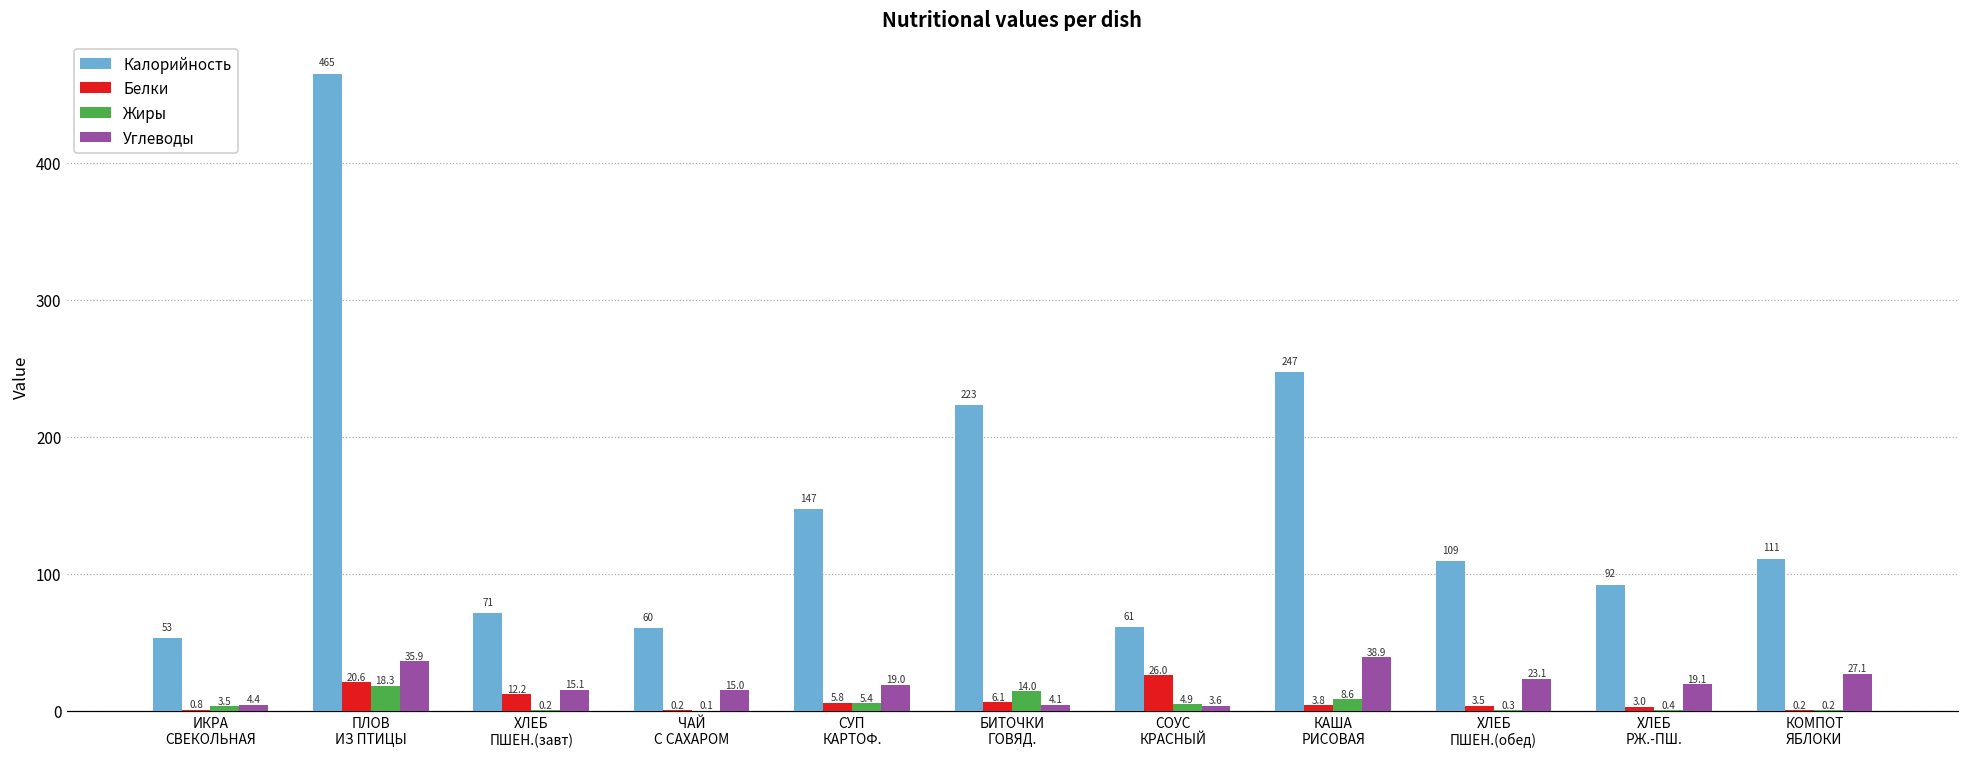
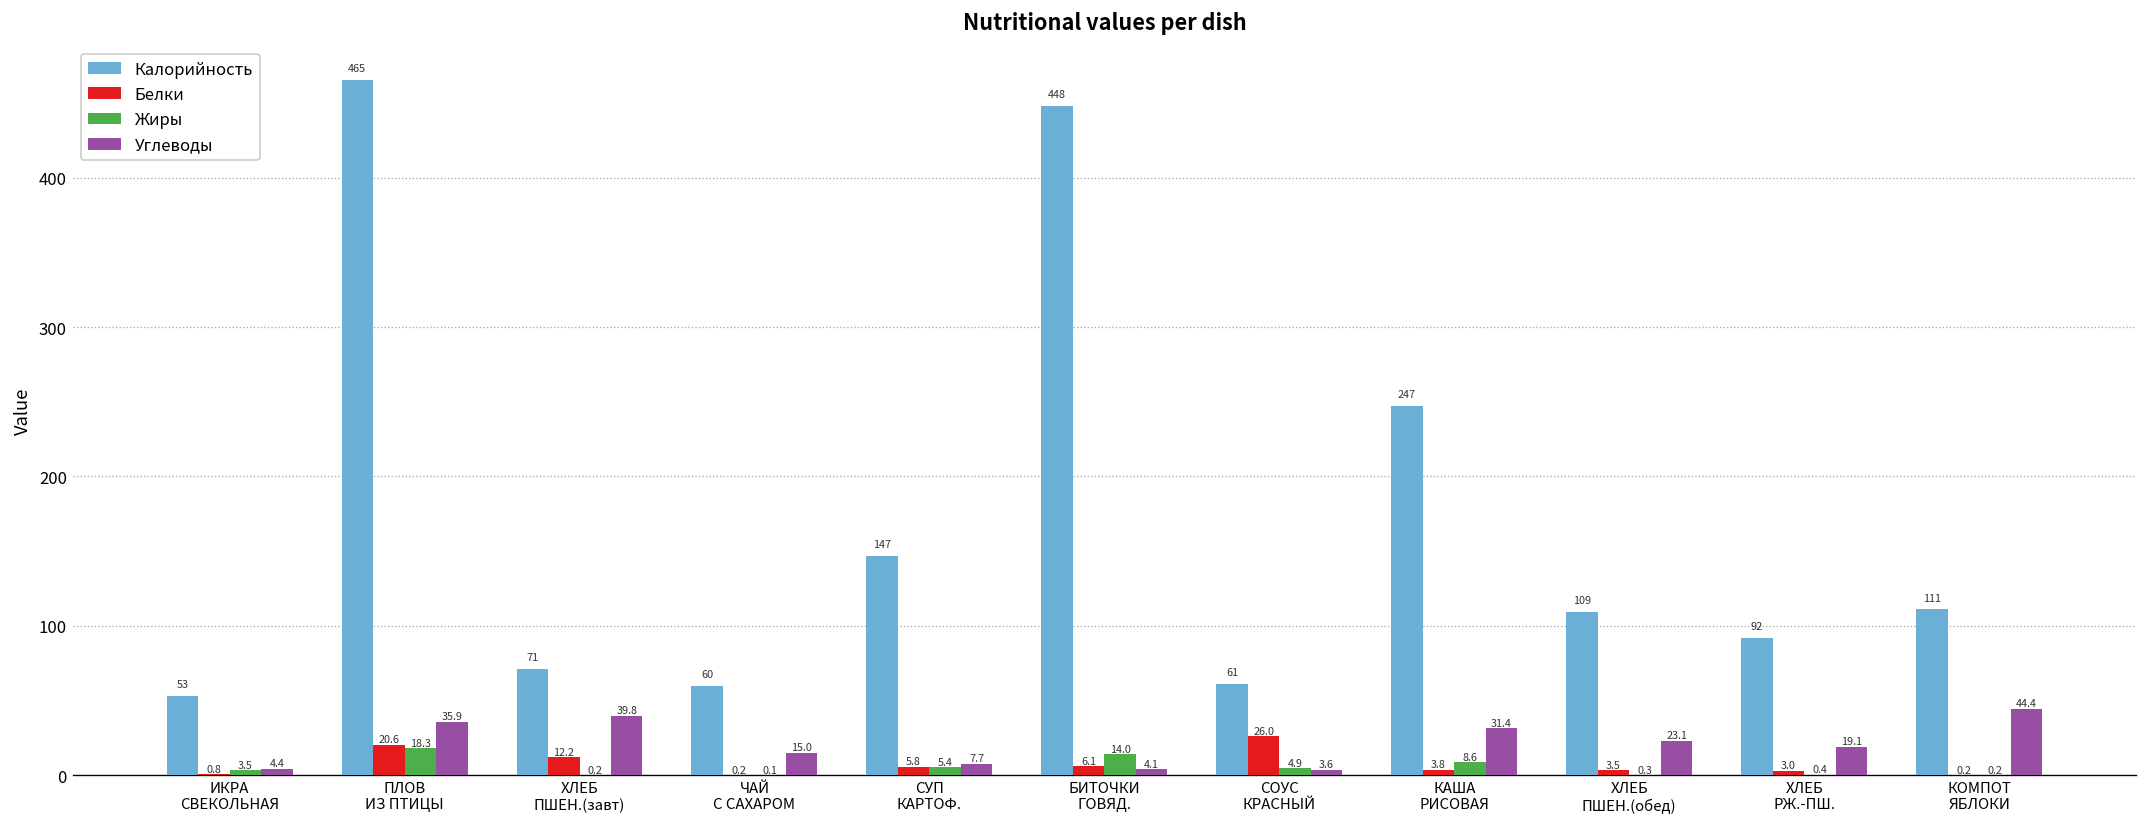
  {
    "Калорийность": {
      "ИКРА СВЕКОЛЬНАЯ": 53,
      "ПЛОВ ИЗ ПТИЦЫ": 465,
      "ХЛЕБ ПШЕН.(завт)": 71,
      "ЧАЙ С САХАРОМ": 60,
      "СУП КАРТОФ.": 147,
-     "БИТОЧКИ ГОВЯД.": 223,
+     "БИТОЧКИ ГОВЯД.": 448,
      "СОУС КРАСНЫЙ": 61,
      "КАША РИСОВАЯ": 247,
      "ХЛЕБ ПШЕН.(обед)": 109,
      "ХЛЕБ РЖ.-ПШ.": 92,
      "КОМПОТ ЯБЛОКИ": 111
    },
    "Белки": {
      "ИКРА СВЕКОЛЬНАЯ": 0.8,
      "ПЛОВ ИЗ ПТИЦЫ": 20.6,
      "ХЛЕБ ПШЕН.(завт)": 12.2,
      "ЧАЙ С САХАРОМ": 0.2,
      "СУП КАРТОФ.": 5.8,
      "БИТОЧКИ ГОВЯД.": 6.1,
      "СОУС КРАСНЫЙ": 26.0,
      "КАША РИСОВАЯ": 3.8,
      "ХЛЕБ ПШЕН.(обед)": 3.5,
      "ХЛЕБ РЖ.-ПШ.": 3.0,
      "КОМПОТ ЯБЛОКИ": 0.2
    },
    "Жиры": {
      "ИКРА СВЕКОЛЬНАЯ": 3.5,
      "ПЛОВ ИЗ ПТИЦЫ": 18.3,
      "ХЛЕБ ПШЕН.(завт)": 0.2,
      "ЧАЙ С САХАРОМ": 0.1,
      "СУП КАРТОФ.": 5.4,
      "БИТОЧКИ ГОВЯД.": 14.0,
      "СОУС КРАСНЫЙ": 4.9,
      "КАША РИСОВАЯ": 8.6,
      "ХЛЕБ ПШЕН.(обед)": 0.3,
      "ХЛЕБ РЖ.-ПШ.": 0.4,
      "КОМПОТ ЯБЛОКИ": 0.2
    },
    "Углеводы": {
      "ИКРА СВЕКОЛЬНАЯ": 4.4,
      "ПЛОВ ИЗ ПТИЦЫ": 35.9,
-     "ХЛЕБ ПШЕН.(завт)": 15.1,
+     "ХЛЕБ ПШЕН.(завт)": 39.8,
      "ЧАЙ С САХАРОМ": 15.0,
-     "СУП КАРТОФ.": 19.0,
+     "СУП КАРТОФ.": 7.7,
      "БИТОЧКИ ГОВЯД.": 4.1,
      "СОУС КРАСНЫЙ": 3.6,
-     "КАША РИСОВАЯ": 38.9,
+     "КАША РИСОВАЯ": 31.4,
      "ХЛЕБ ПШЕН.(обед)": 23.1,
      "ХЛЕБ РЖ.-ПШ.": 19.1,
-     "КОМПОТ ЯБЛОКИ": 27.1
+     "КОМПОТ ЯБЛОКИ": 44.4
    }
  }
